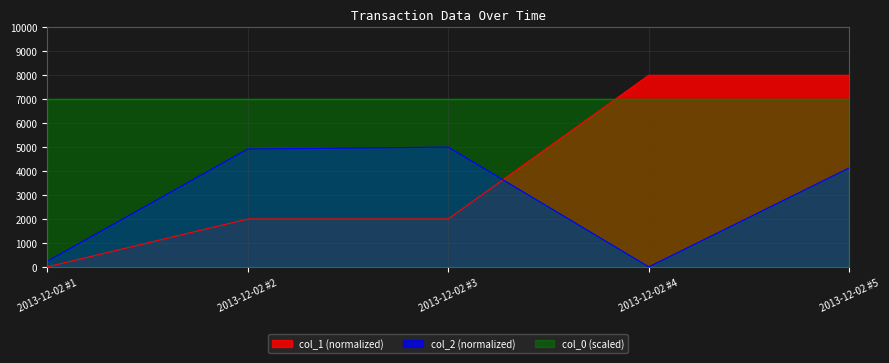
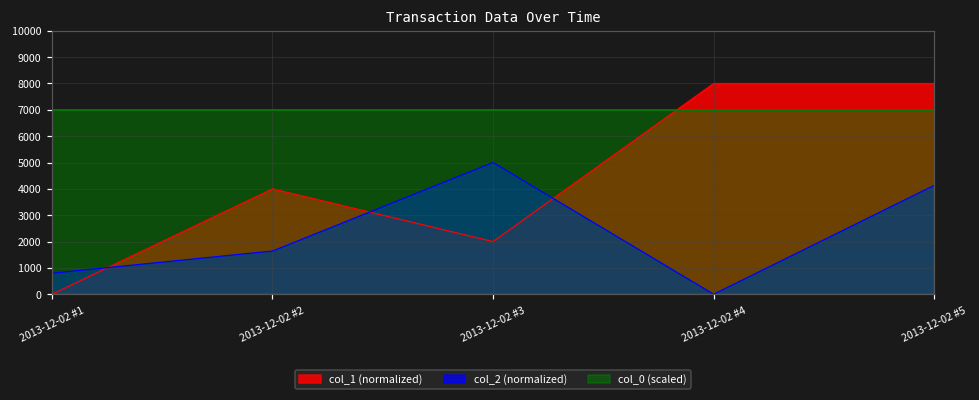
  {
    "col_1 (normalized)": {
      "2013-12-02 #1": 0,
-     "2013-12-02 #2": 2000,
+     "2013-12-02 #2": 4000,
      "2013-12-02 #3": 2000,
      "2013-12-02 #4": 8000,
      "2013-12-02 #5": 8000
    },
    "col_2 (normalized)": {
-     "2013-12-02 #1": 200,
-     "2013-12-02 #2": 4900,
+     "2013-12-02 #1": 800,
+     "2013-12-02 #2": 1600,
      "2013-12-02 #3": 5000,
      "2013-12-02 #4": 0,
      "2013-12-02 #5": 4100
    },
    "col_0 (scaled)": {
      "2013-12-02 #1": 7000,
      "2013-12-02 #2": 7000,
      "2013-12-02 #3": 7000,
      "2013-12-02 #4": 7000,
      "2013-12-02 #5": 7000
    }
  }
